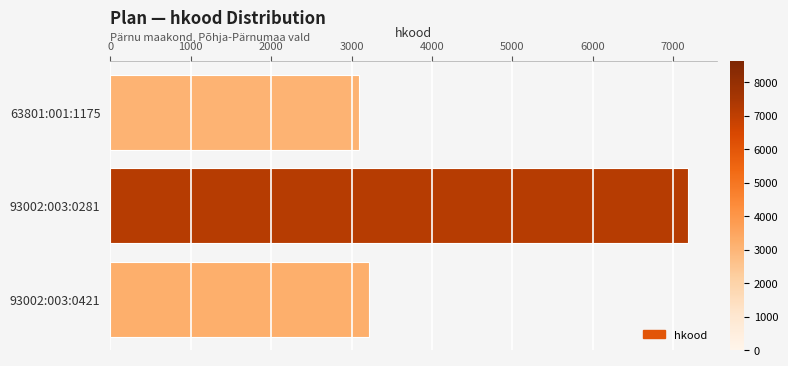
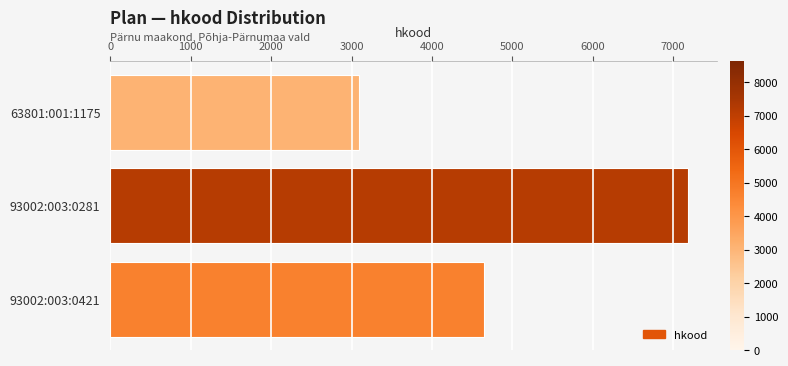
  {
    "63801:001:1175": 3100,
    "93002:003:0281": 7200,
-   "93002:003:0421": 3200
+   "93002:003:0421": 4600
  }
